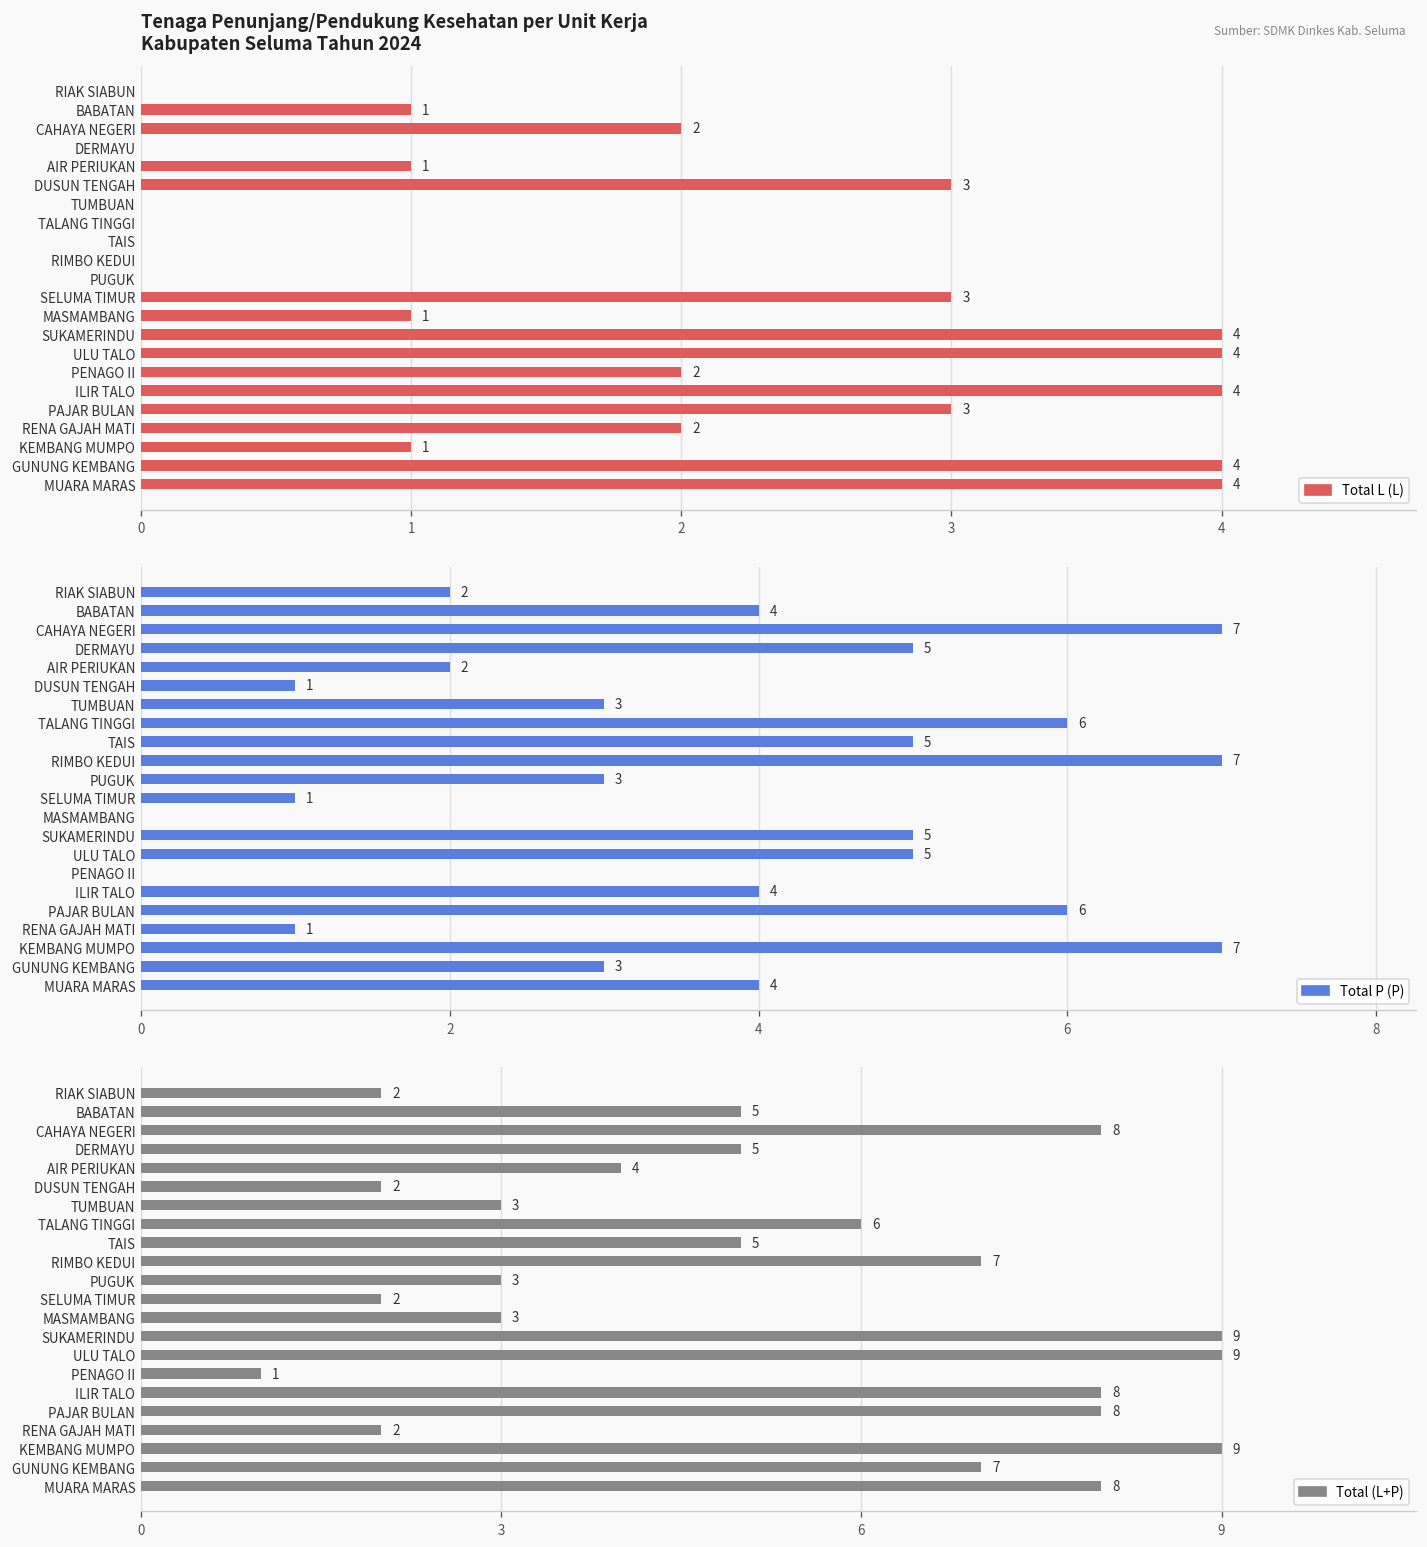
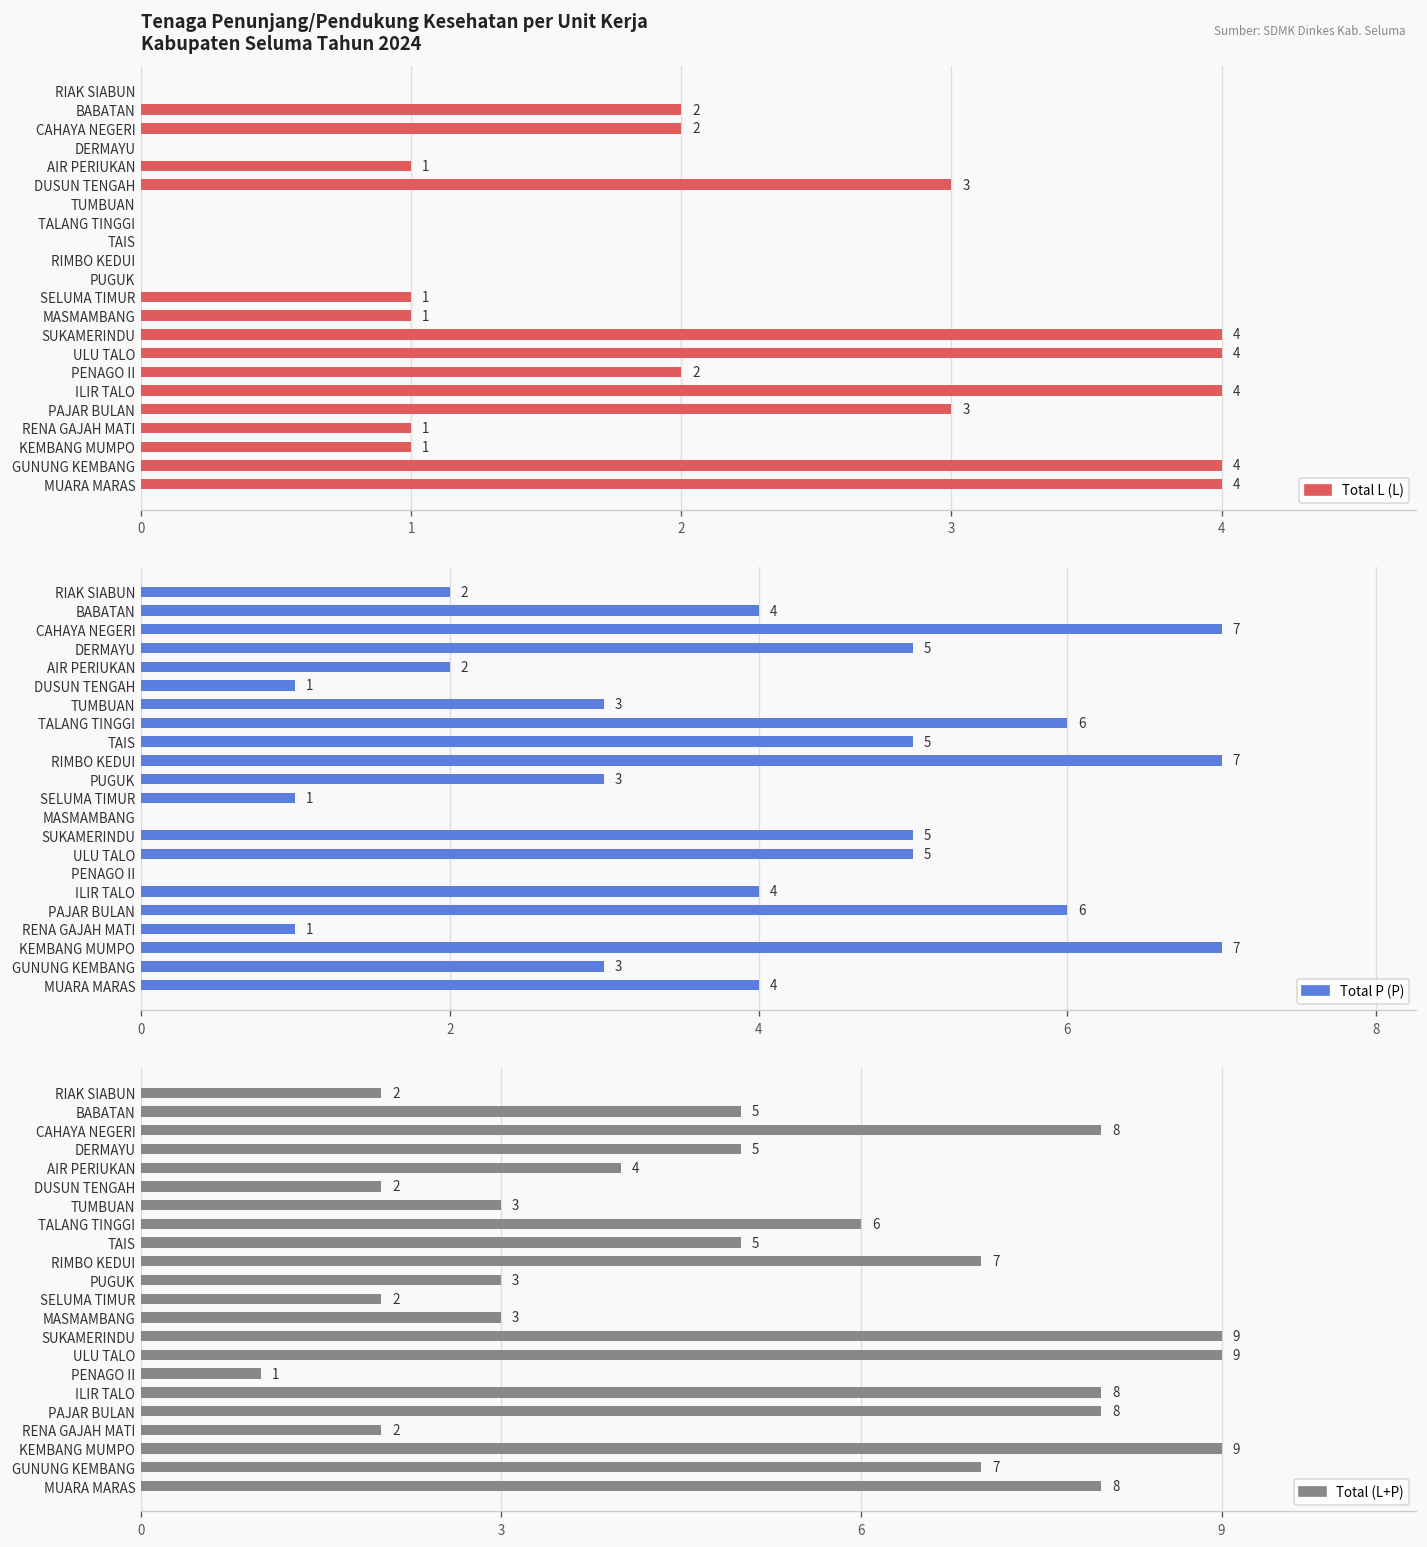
  {
    "Tenaga Penunjang/Pendukung Kesehatan per Unit Kerja Kabupaten Seluma Tahun 2024": {
-     "BABATAN": 1,
+     "BABATAN": 2,
      "CAHAYA NEGERI": 2,
      "AIR PERIUKAN": 1,
      "DUSUN TENGAH": 3,
-     "SELUMA TIMUR": 3,
+     "SELUMA TIMUR": 1,
      "MASMAMBANG": 1,
      "SUKAMERINDU": 4,
      "ULU TALO": 4,
      "PENAGO II": 2,
      "ILIR TALO": 4,
      "PAJAR BULAN": 3,
-     "RENA GAJAH MATI": 2,
+     "RENA GAJAH MATI": 1,
      "KEMBANG MUMPO": 1,
      "GUNUNG KEMBANG": 4,
      "MUARA MARAS": 4
    }
  }
